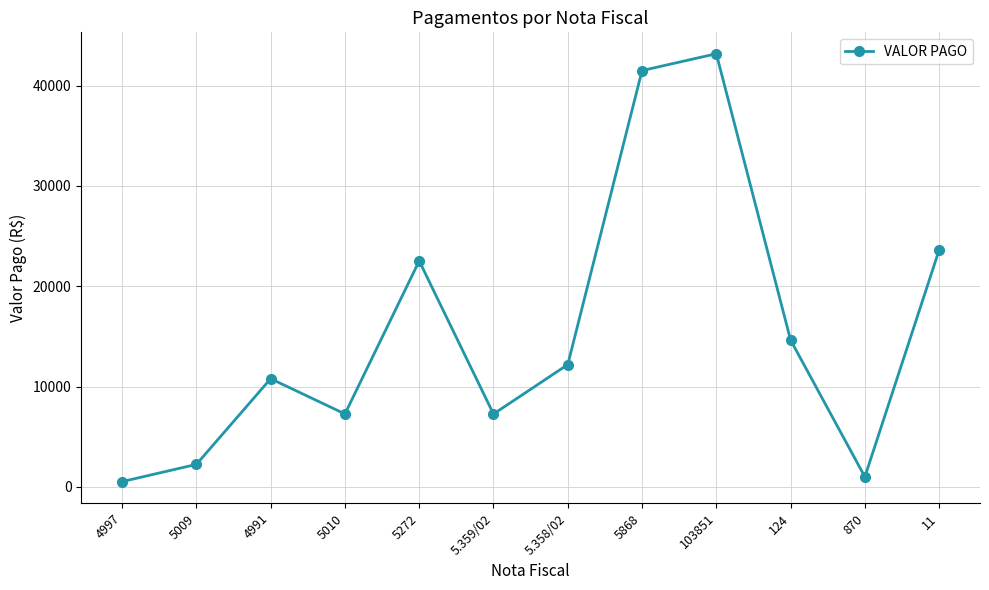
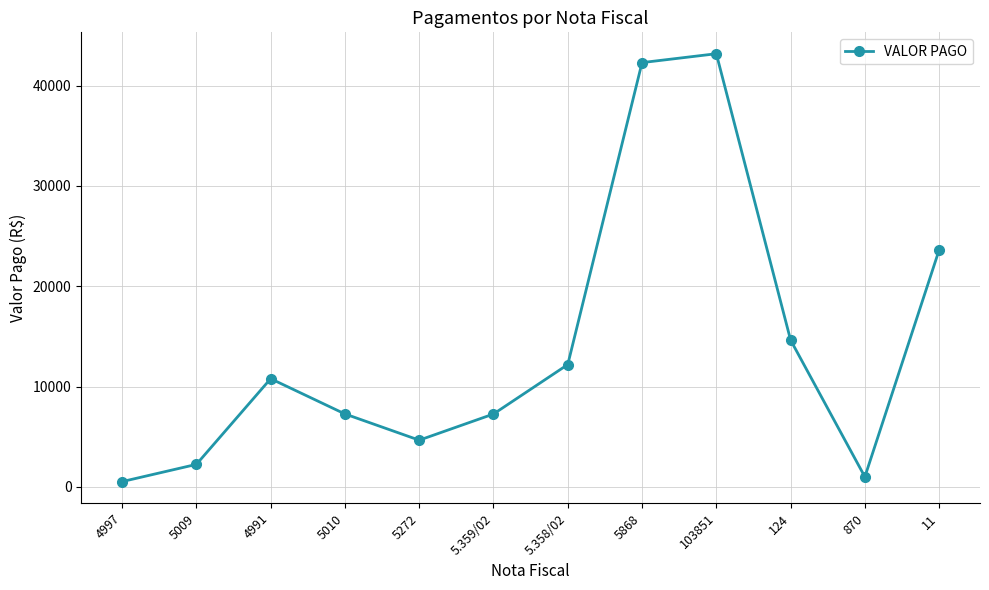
  {
    "4997": 500,
    "5009": 2200,
    "4991": 10800,
    "5010": 7300,
-   "5272": 22500,
+   "5272": 4700,
    "5.359/02": 7300,
    "5.358/02": 12200,
-   "5868": 41500,
+   "5868": 42300,
    "103851": 43200,
    "124": 14600,
    "870": 1000,
    "11": 23600
  }
